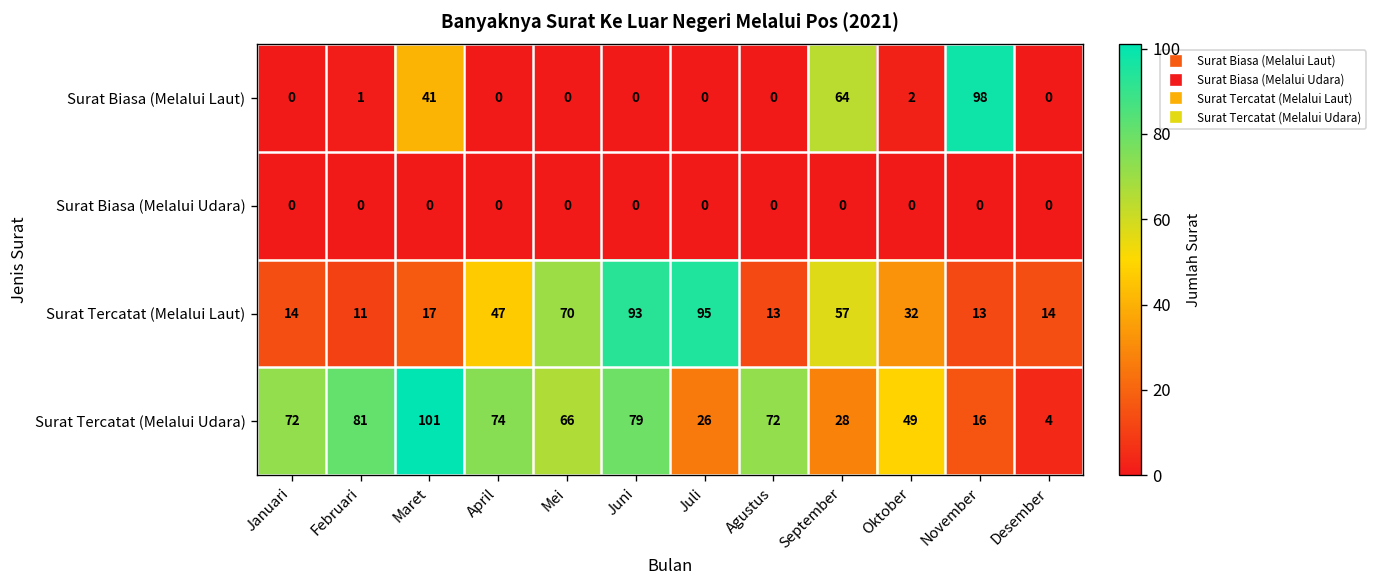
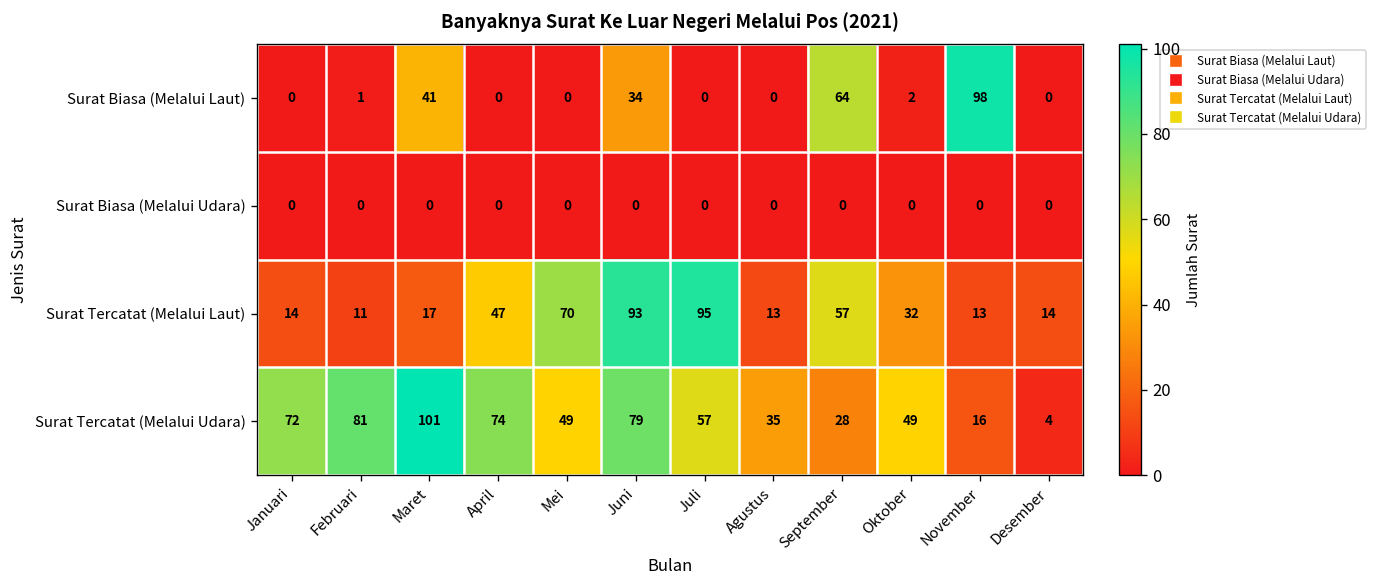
  {
    "Surat Biasa (Melalui Laut)": {
      "Januari": 0,
      "Februari": 1,
      "Maret": 41,
      "April": 0,
      "Mei": 0,
-     "Juni": 0,
+     "Juni": 34,
      "Juli": 0,
      "Agustus": 0,
      "September": 64,
      "Oktober": 2,
      "November": 98,
      "Desember": 0
    },
    "Surat Biasa (Melalui Udara)": {
      "Januari": 0,
      "Februari": 0,
      "Maret": 0,
      "April": 0,
      "Mei": 0,
      "Juni": 0,
      "Juli": 0,
      "Agustus": 0,
      "September": 0,
      "Oktober": 0,
      "November": 0,
      "Desember": 0
    },
    "Surat Tercatat (Melalui Laut)": {
      "Januari": 14,
      "Februari": 11,
      "Maret": 17,
      "April": 47,
      "Mei": 70,
      "Juni": 93,
      "Juli": 95,
      "Agustus": 13,
      "September": 57,
      "Oktober": 32,
      "November": 13,
      "Desember": 14
    },
    "Surat Tercatat (Melalui Udara)": {
      "Januari": 72,
      "Februari": 81,
      "Maret": 101,
      "April": 74,
-     "Mei": 66,
+     "Mei": 49,
      "Juni": 79,
-     "Juli": 26,
-     "Agustus": 72,
+     "Juli": 57,
+     "Agustus": 35,
      "September": 28,
      "Oktober": 49,
      "November": 16,
      "Desember": 4
    }
  }
